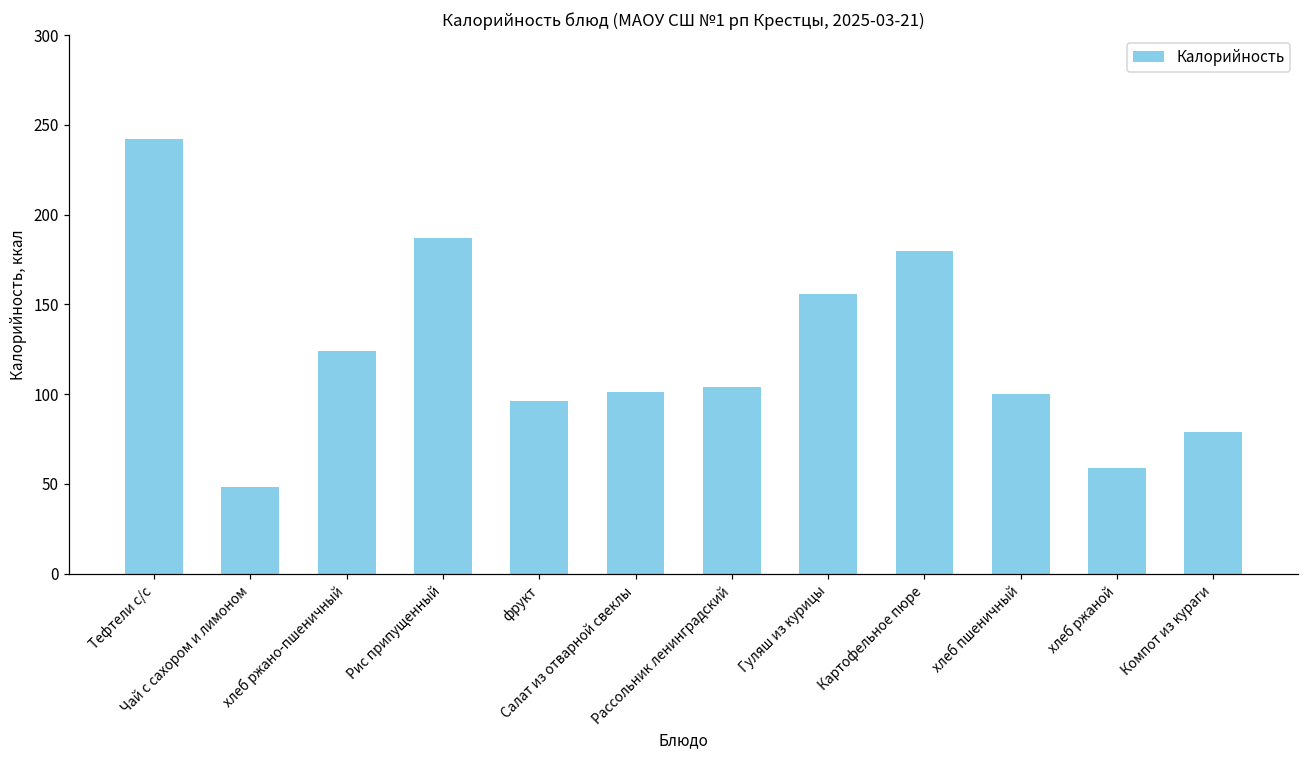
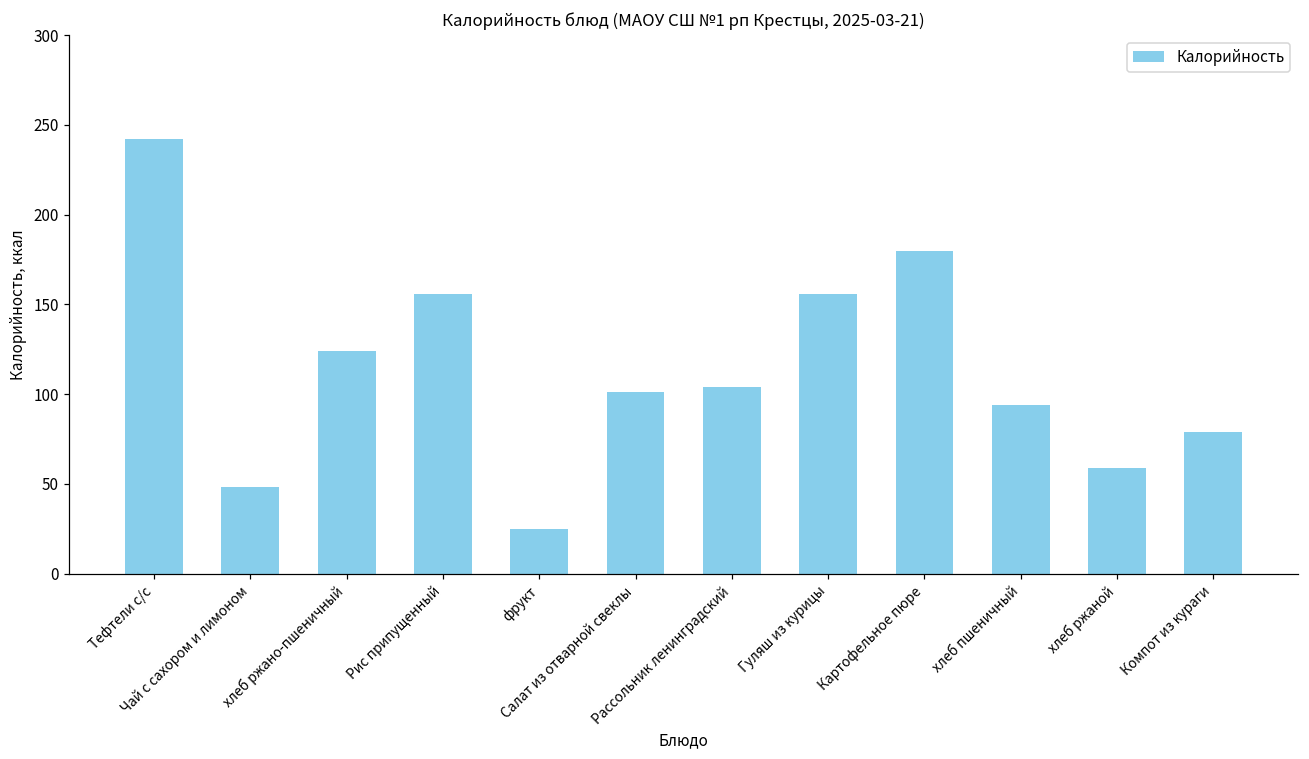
  {
    "Тефтели с/с": 242,
    "Чай с сахором и лимоном": 48,
    "хлеб ржано-пшеничный": 124,
-   "Рис припущенный": 187,
-   "фрукт": 96,
+   "Рис припущенный": 156,
+   "фрукт": 25,
    "Салат из отварной свеклы": 101,
    "Рассольник ленинградский": 104,
    "Гуляш из курицы": 156,
    "Картофельное пюре": 180,
-   "хлеб пшеничный": 100,
+   "хлеб пшеничный": 94,
    "хлеб ржаной": 59,
    "Компот из кураги": 79
  }
